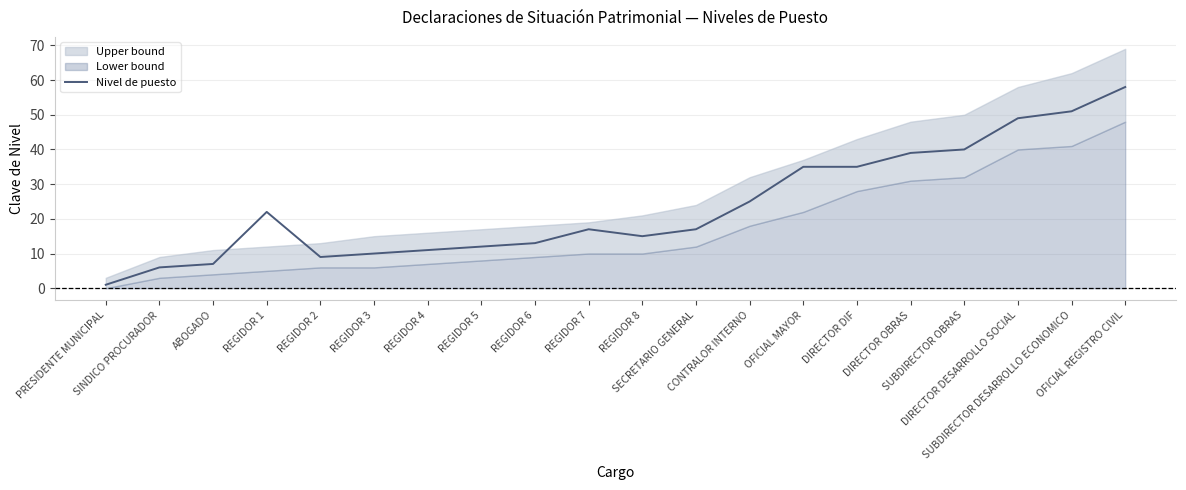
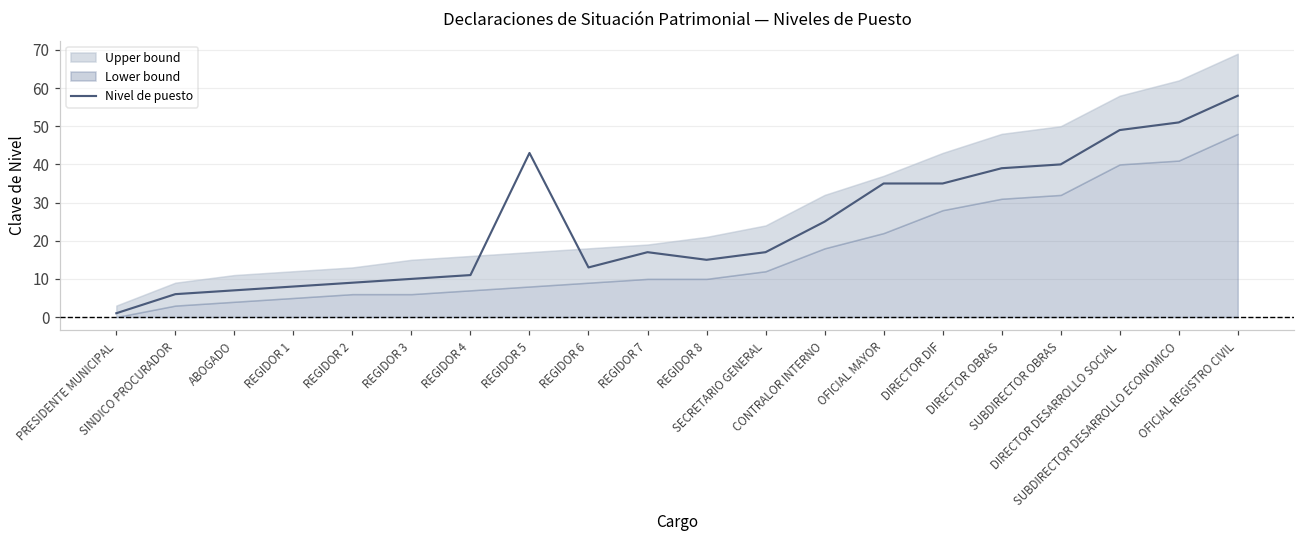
  {
    "Nivel de puesto": {
      "PRESIDENTE MUNICIPAL": 1,
      "SINDICO PROCURADOR": 6,
      "ABOGADO": 7,
-     "REGIDOR 1": 22,
+     "REGIDOR 1": 8,
      "REGIDOR 2": 9,
      "REGIDOR 3": 10,
      "REGIDOR 4": 11,
-     "REGIDOR 5": 12,
+     "REGIDOR 5": 43,
      "REGIDOR 6": 13,
      "REGIDOR 7": 17,
      "REGIDOR 8": 15,
      "SECRETARIO GENERAL": 17,
      "CONTRALOR INTERNO": 25,
      "OFICIAL MAYOR": 35,
      "DIRECTOR DIF": 35,
      "DIRECTOR OBRAS": 39,
      "SUBDIRECTOR OBRAS": 40,
      "DIRECTOR DESARROLLO SOCIAL": 49,
      "SUBDIRECTOR DESARROLLO ECONOMICO": 51,
      "OFICIAL REGISTRO CIVIL": 58
    }
  }
